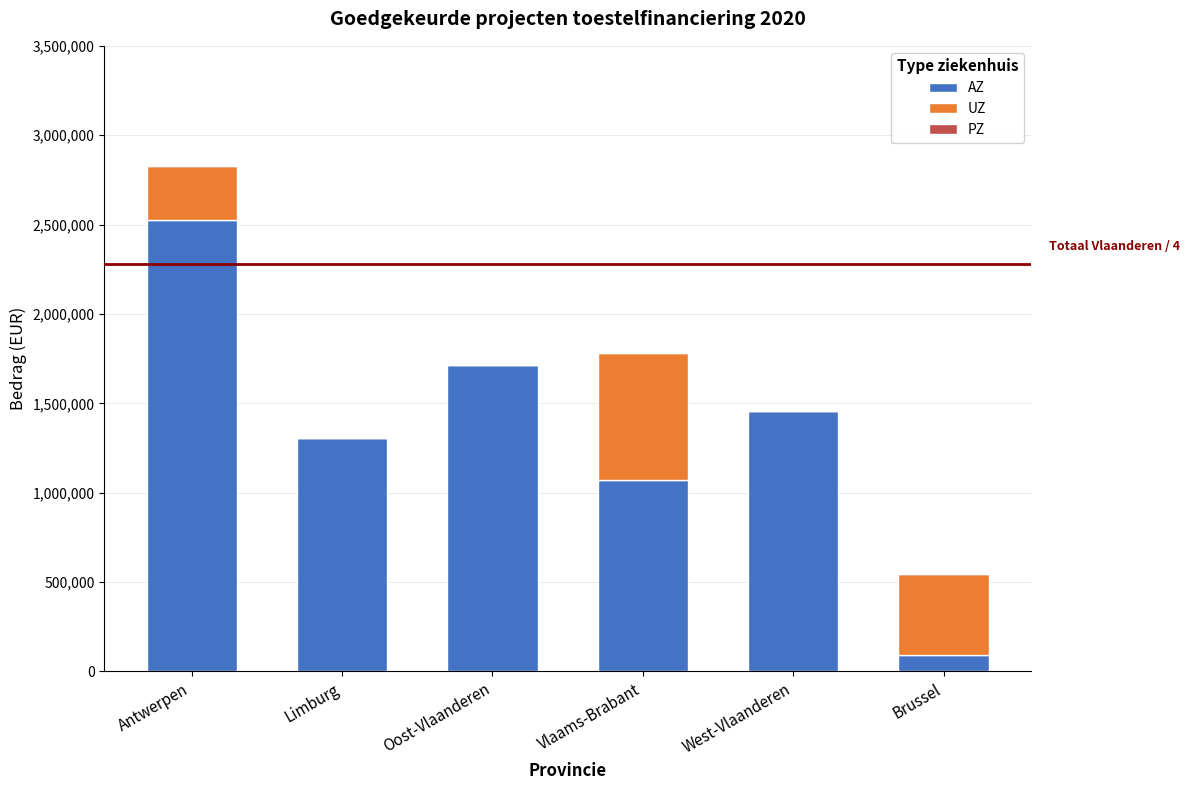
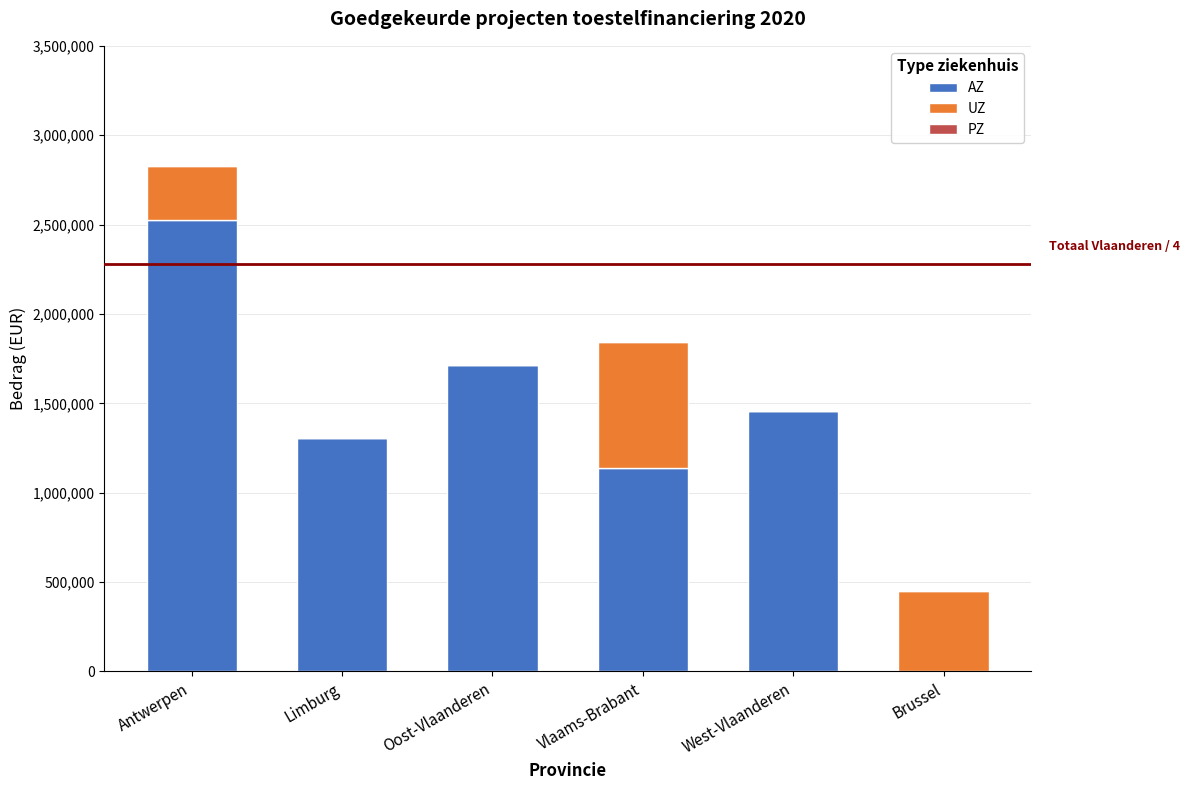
  {
    "AZ": {
      "Antwerpen": "2,530,000",
      "Limburg": "1,310,000",
      "Oost-Vlaanderen": "1,720,000",
-     "Vlaams-Brabant": "1,070,000",
+     "Vlaams-Brabant": "1,140,000",
      "West-Vlaanderen": "1,460,000",
-     "Brussel": "90,000"
+     "Brussel": "0"
    },
    "PZ": {
      "Limburg": "0",
      "Oost-Vlaanderen": "0",
      "West-Vlaanderen": "0"
    }
  }
